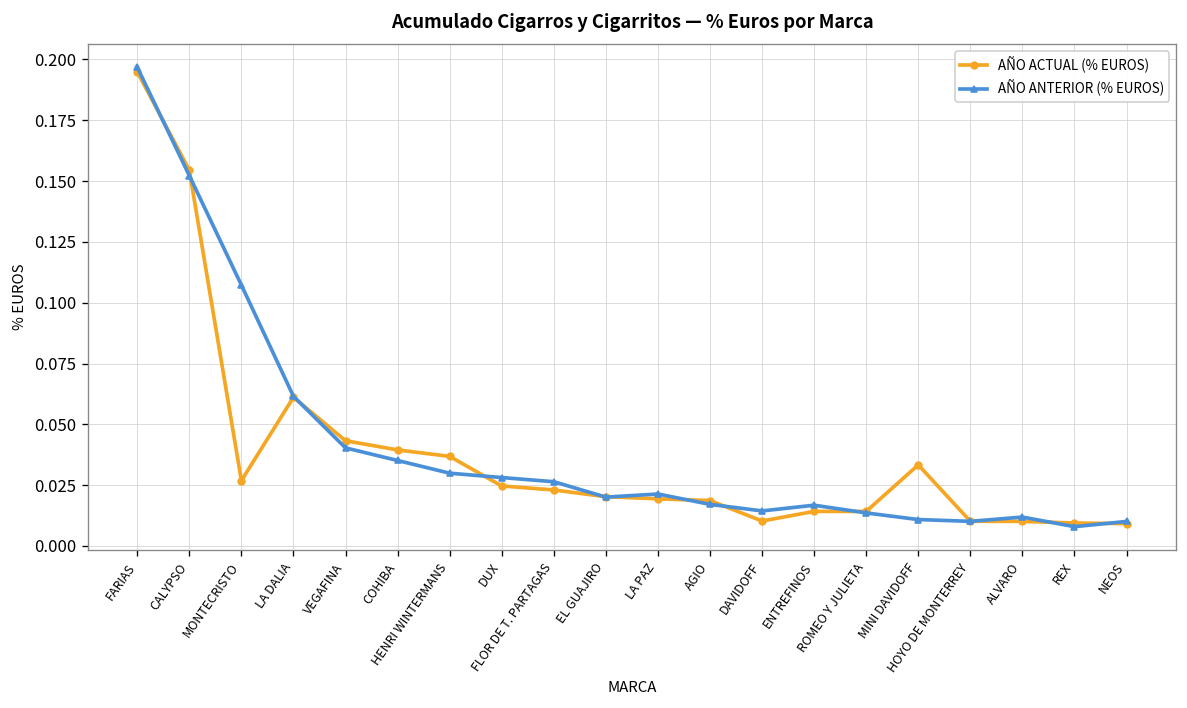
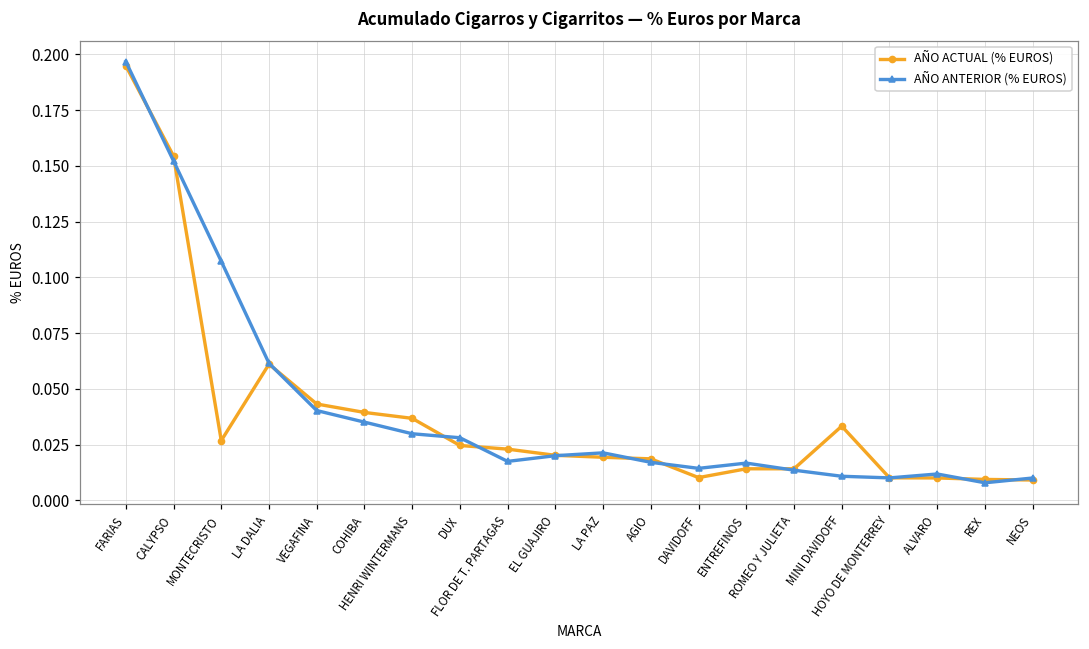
  {
    "AÑO ACTUAL (% EUROS)": {
      "FARIAS": 0.195,
      "CALYPSO": 0.154,
      "MONTECRISTO": 0.027,
      "VEGAFINA": 0.043,
      "COHIBA": 0.039,
      "HENRI WINTERMANS": 0.037,
      "DUX": 0.025,
      "FLOR DE T. PARTAGAS": 0.023,
      "LA PAZ": 0.019,
      "AGIO": 0.019,
      "DAVIDOFF": 0.010,
      "ENTREFINOS": 0.014,
      "MINI DAVIDOFF": 0.033,
      "ALVARO": 0.010,
      "REX": 0.009
    },
    "AÑO ANTERIOR (% EUROS)": {
      "FARIAS": 0.197,
      "CALYPSO": 0.152,
      "MONTECRISTO": 0.107,
      "VEGAFINA": 0.040,
      "COHIBA": 0.035,
      "HENRI WINTERMANS": 0.030,
      "DUX": 0.028,
-     "FLOR DE T. PARTAGAS": 0.026,
+     "FLOR DE T. PARTAGAS": 0.018,
      "LA PAZ": 0.021,
      "AGIO": 0.017,
      "DAVIDOFF": 0.014,
      "ENTREFINOS": 0.017,
      "MINI DAVIDOFF": 0.011,
      "ALVARO": 0.012,
      "REX": 0.008
    }
  }
